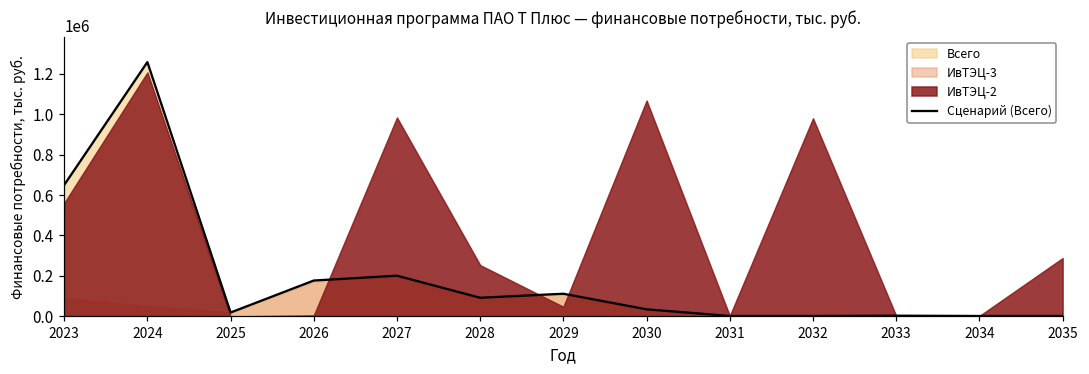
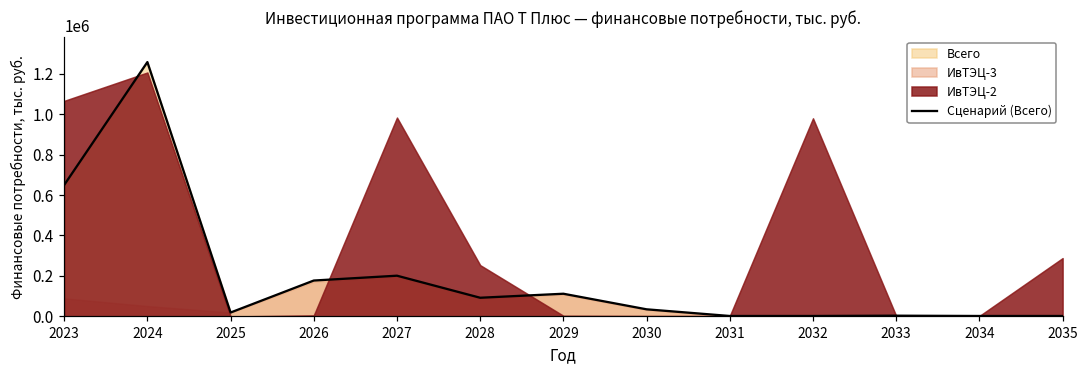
  {
    "ИвТЭЦ-2": {
-     "2023": 560000,
+     "2023": 1060000,
      "2024": 1200000,
      "2025": 0,
      "2027": 980000,
      "2028": 250000,
-     "2029": 50000,
-     "2030": 1070000,
+     "2029": 0,
+     "2030": 0,
      "2032": 980000,
      "2035": 290000
    }
  }
